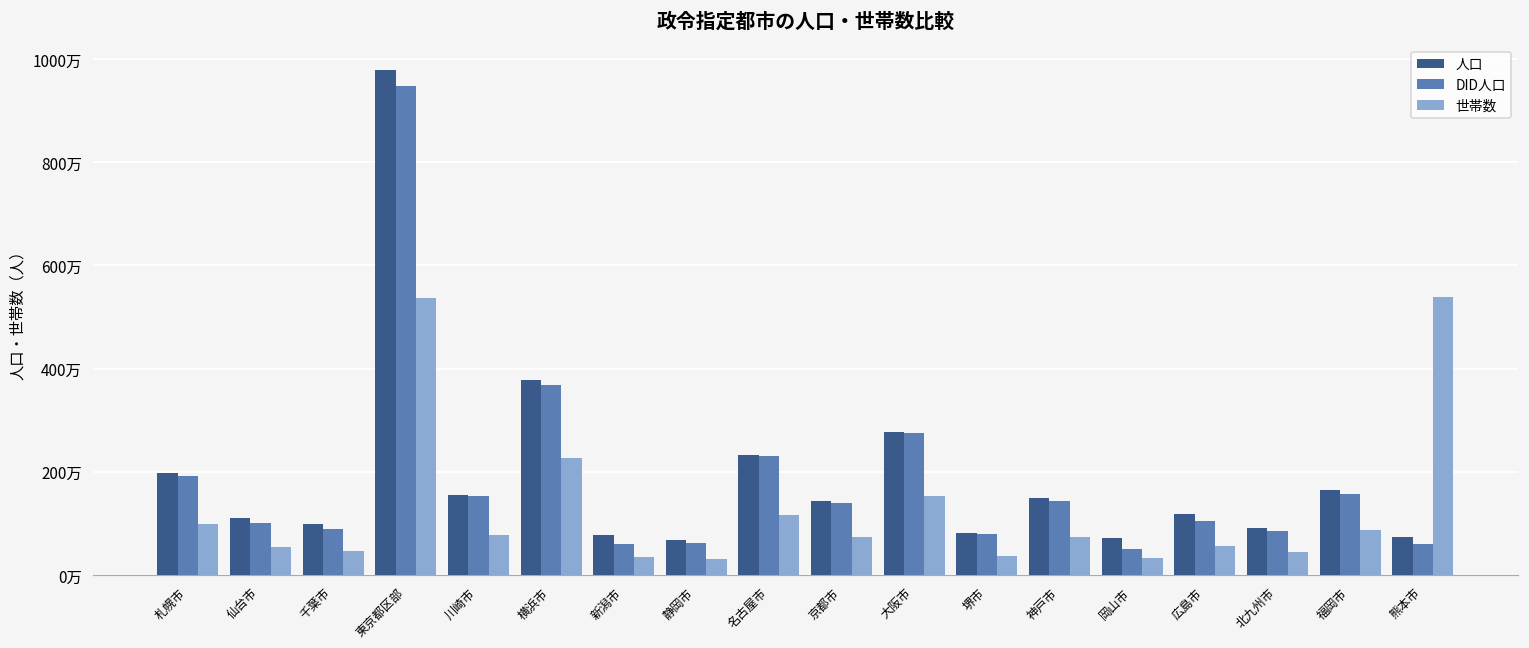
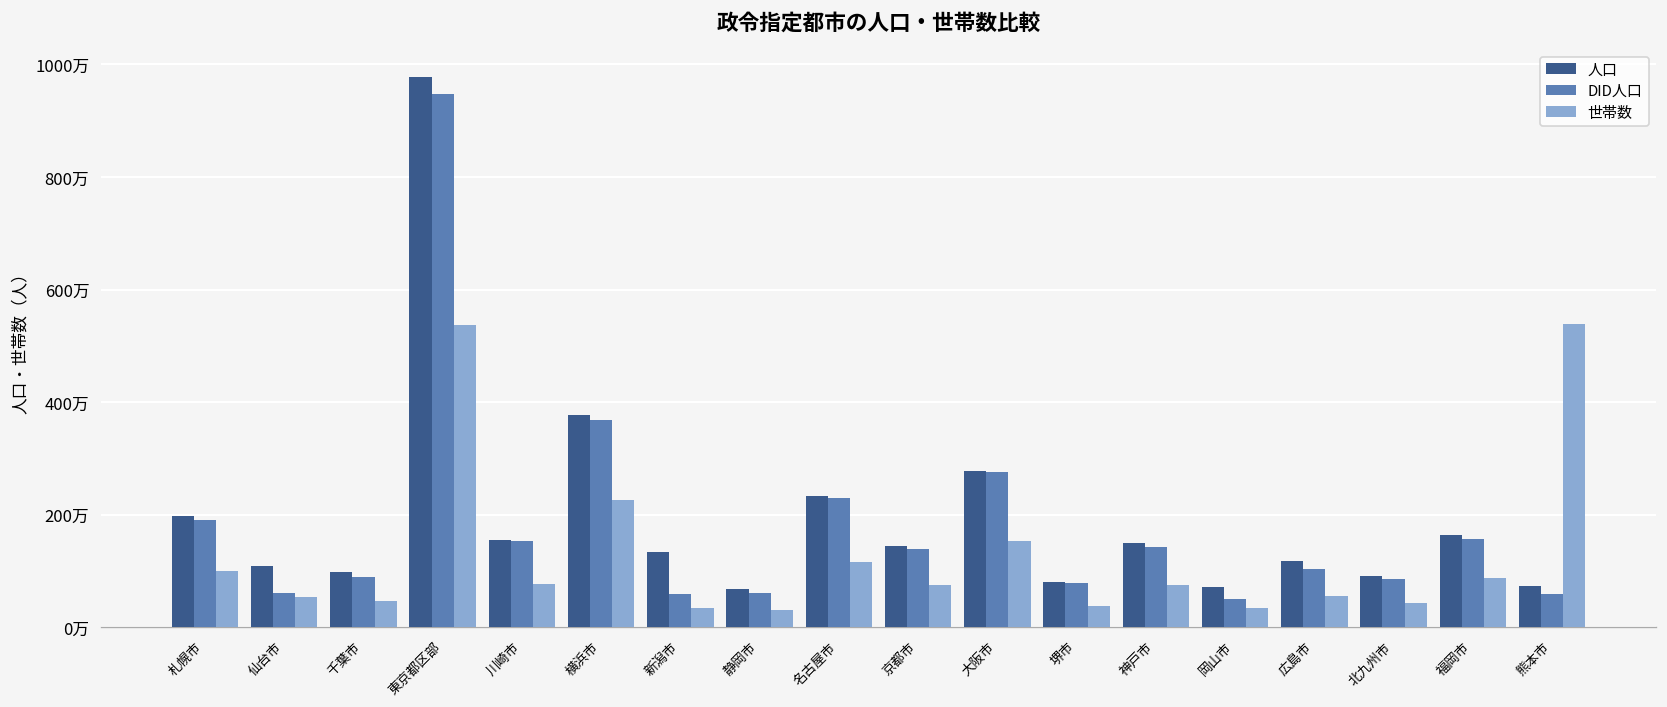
  {
    "人口": {
      "札幌市": "200万",
      "仙台市": "110万",
      "千葉市": "100万",
      "東京都区部": "980万",
      "川崎市": "150万",
      "横浜市": "380万",
-     "新潟市": "80万",
+     "新潟市": "130万",
      "静岡市": "70万",
      "名古屋市": "230万",
      "京都市": "140万",
      "大阪市": "280万",
      "堺市": "80万",
      "神戸市": "150万",
      "岡山市": "70万",
      "広島市": "120万",
      "北九州市": "90万",
      "福岡市": "160万",
      "熊本市": "70万"
    },
    "DID人口": {
      "札幌市": "190万",
-     "仙台市": "100万",
+     "仙台市": "60万",
      "千葉市": "90万",
      "東京都区部": "950万",
      "川崎市": "150万",
      "横浜市": "370万",
      "新潟市": "60万",
      "静岡市": "60万",
      "名古屋市": "230万",
      "京都市": "140万",
      "大阪市": "280万",
      "堺市": "80万",
      "神戸市": "140万",
      "岡山市": "50万",
      "広島市": "100万",
      "北九州市": "90万",
      "福岡市": "160万",
      "熊本市": "60万"
    },
    "世帯数": {
      "札幌市": "100万",
      "仙台市": "50万",
      "千葉市": "50万",
      "東京都区部": "540万",
      "川崎市": "80万",
      "横浜市": "230万",
      "新潟市": "30万",
      "静岡市": "30万",
      "名古屋市": "120万",
      "京都市": "70万",
      "大阪市": "150万",
      "堺市": "40万",
      "神戸市": "70万",
      "岡山市": "30万",
      "広島市": "60万",
      "北九州市": "40万",
      "福岡市": "90万",
      "熊本市": "540万"
    }
  }
